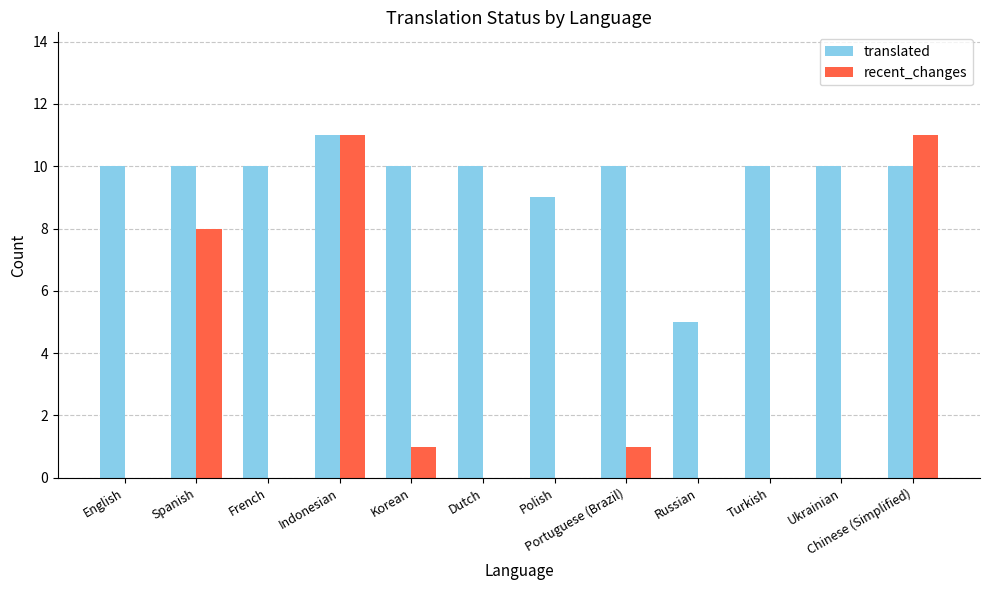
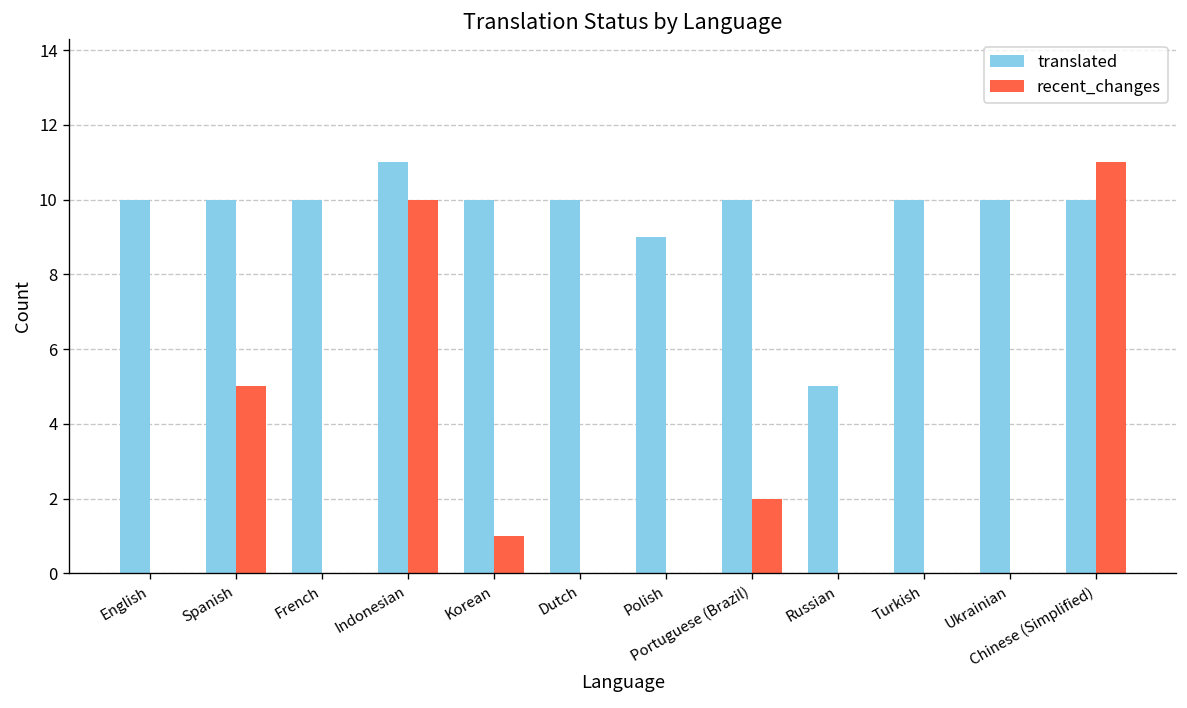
  {
    "translated": {
      "English": 10,
      "Spanish": 10,
      "French": 10,
      "Indonesian": 11,
      "Korean": 10,
      "Dutch": 10,
      "Polish": 9,
      "Portuguese (Brazil)": 10,
      "Russian": 5,
      "Turkish": 10,
      "Ukrainian": 10,
      "Chinese (Simplified)": 10
    },
    "recent_changes": {
      "English": 0,
-     "Spanish": 8,
+     "Spanish": 5,
      "French": 0,
-     "Indonesian": 11,
+     "Indonesian": 10,
      "Korean": 1,
      "Dutch": 0,
      "Polish": 0,
-     "Portuguese (Brazil)": 1,
+     "Portuguese (Brazil)": 2,
      "Russian": 0,
      "Turkish": 0,
      "Ukrainian": 0,
      "Chinese (Simplified)": 11
    }
  }
